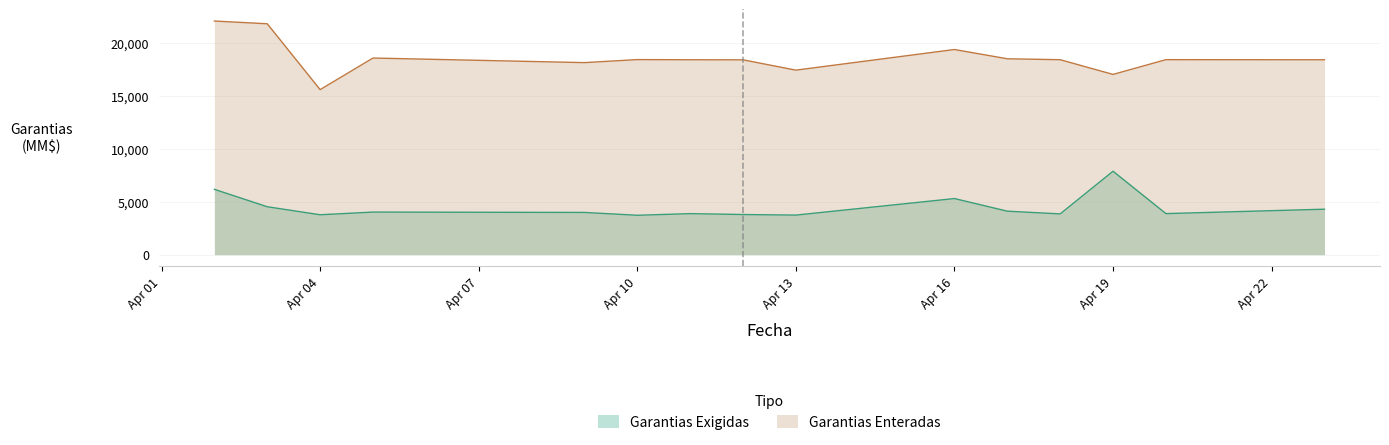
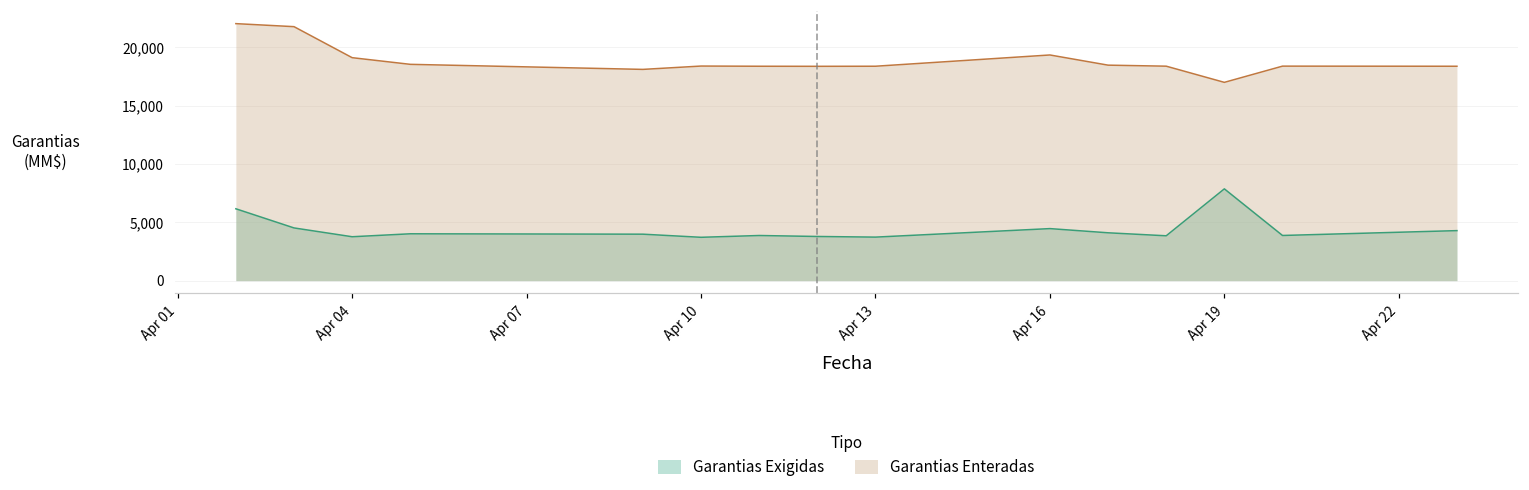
  {
    "Garantias Exigidas": {
      "Apr 04": "3,800",
      "Apr 10": "3,700",
      "Apr 13": "3,700",
-     "Apr 16": "5,300",
+     "Apr 16": "4,500",
      "Apr 19": "7,900"
    },
    "Garantias Enteradas": {
-     "Apr 04": "15,600",
+     "Apr 04": "19,100",
      "Apr 10": "18,400",
-     "Apr 13": "17,400",
+     "Apr 13": "18,400",
      "Apr 16": "19,400",
      "Apr 19": "17,000"
    }
  }
